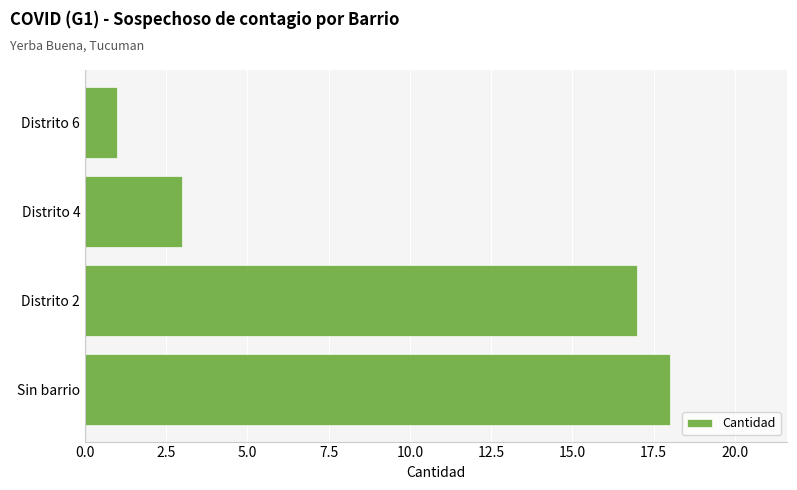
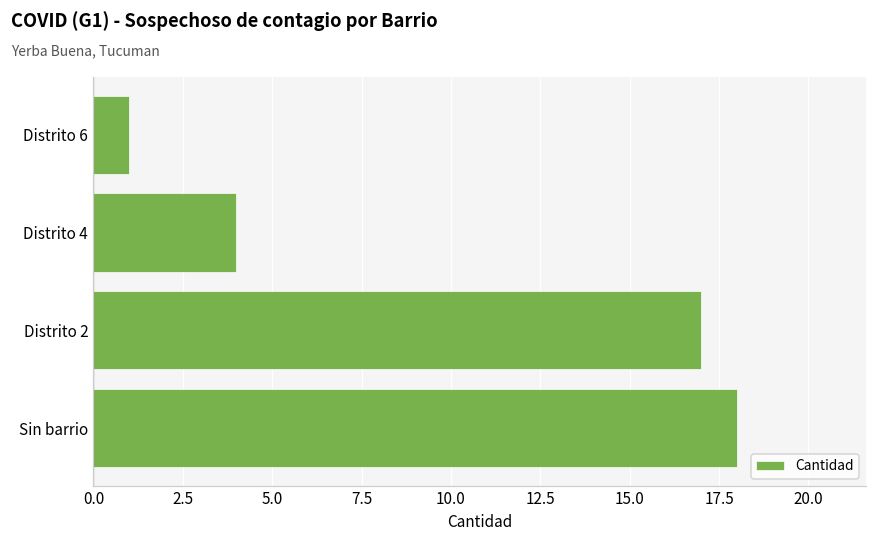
  {
    "Distrito 6": 1,
-   "Distrito 4": 3,
+   "Distrito 4": 4,
    "Distrito 2": 17,
    "Sin barrio": 18
  }
